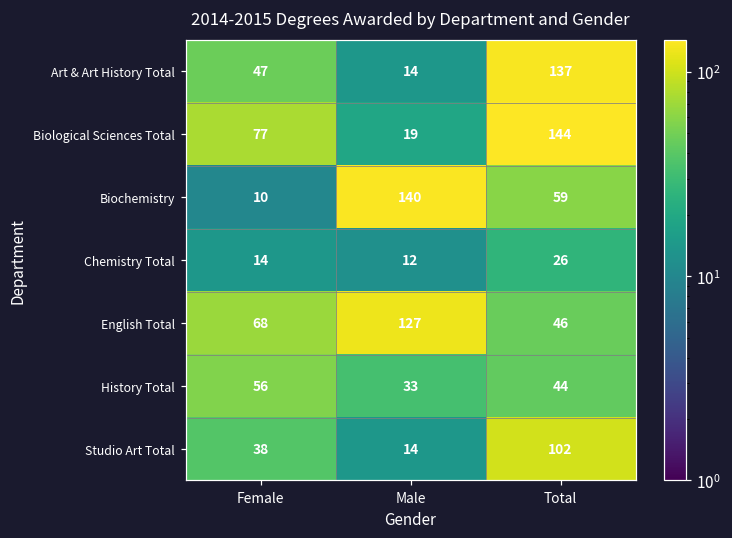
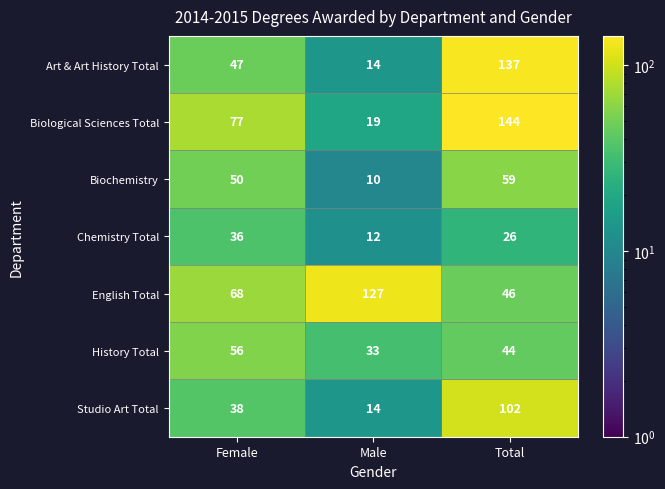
  {
    "Art & Art History Total": {
      "Female": 47,
      "Male": 14,
      "Total": 137
    },
    "Biological Sciences Total": {
      "Female": 77,
      "Male": 19,
      "Total": 144
    },
    "Biochemistry": {
-     "Female": 10,
-     "Male": 140,
+     "Female": 50,
+     "Male": 10,
      "Total": 59
    },
    "Chemistry Total": {
-     "Female": 14,
+     "Female": 36,
      "Male": 12,
      "Total": 26
    },
    "English Total": {
      "Female": 68,
      "Male": 127,
      "Total": 46
    },
    "History Total": {
      "Female": 56,
      "Male": 33,
      "Total": 44
    },
    "Studio Art Total": {
      "Female": 38,
      "Male": 14,
      "Total": 102
    }
  }
